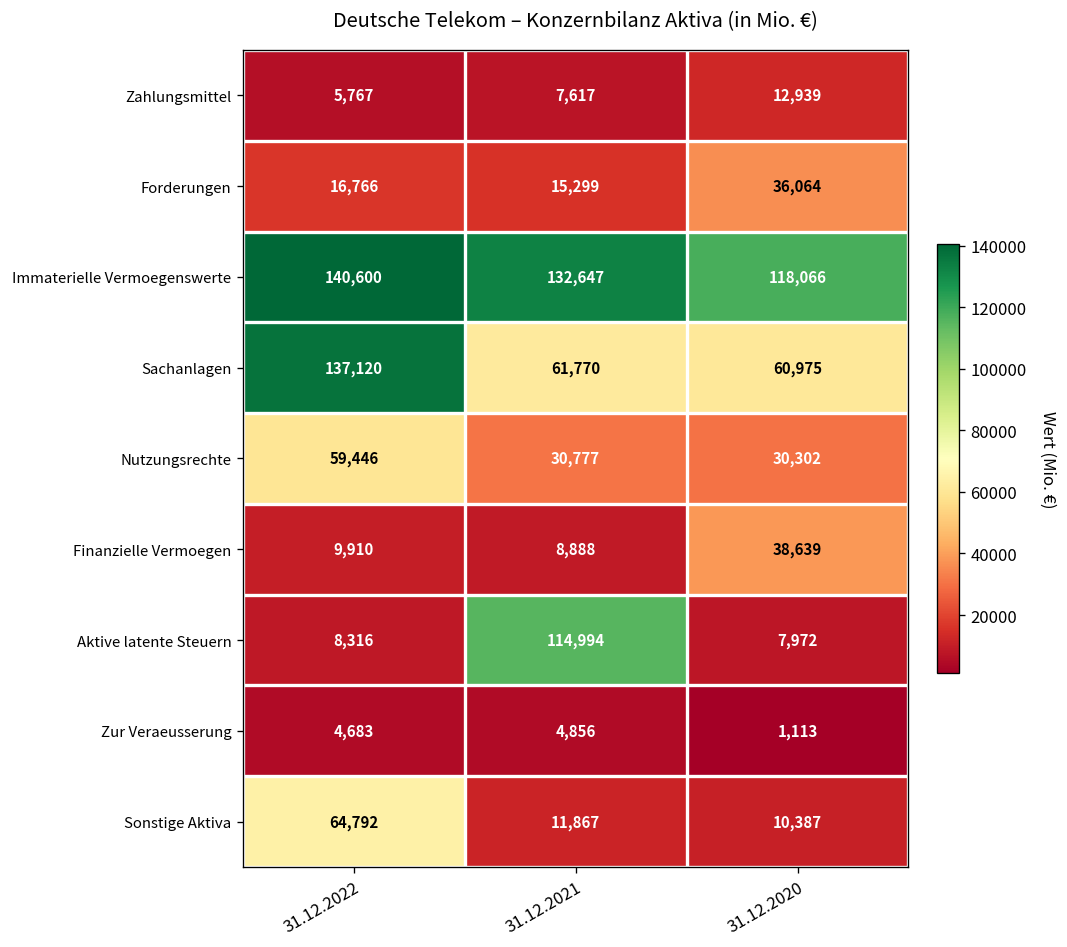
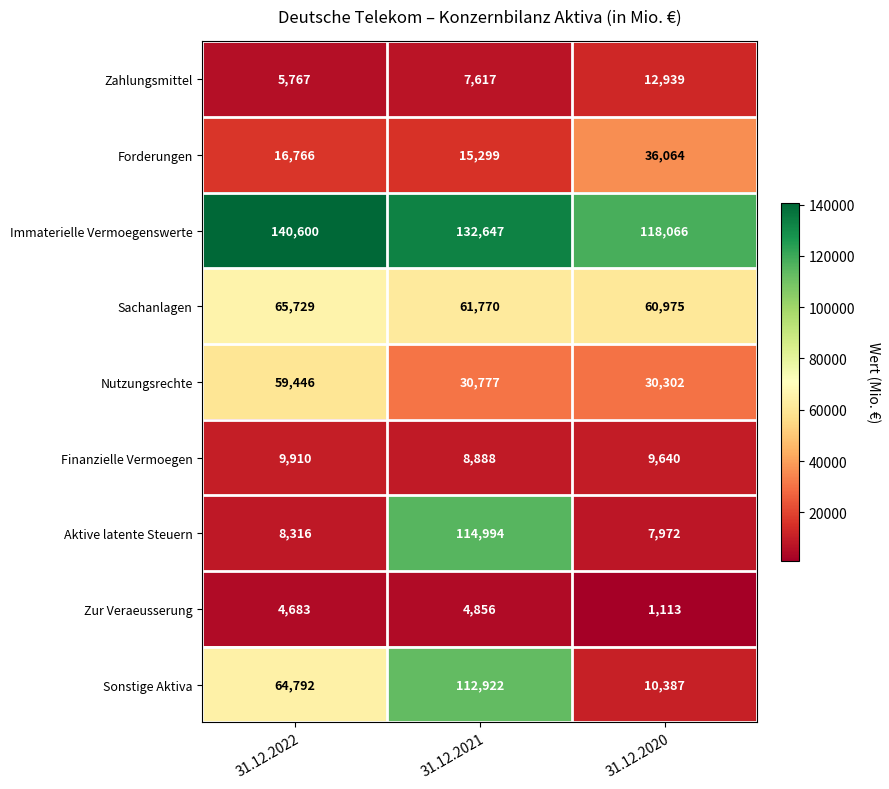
  {
    "Zahlungsmittel": {
      "31.12.2022": "5,767",
      "31.12.2021": "7,617",
      "31.12.2020": "12,939"
    },
    "Forderungen": {
      "31.12.2022": "16,766",
      "31.12.2021": "15,299",
      "31.12.2020": "36,064"
    },
    "Immaterielle Vermoegenswerte": {
      "31.12.2022": "140,600",
      "31.12.2021": "132,647",
      "31.12.2020": "118,066"
    },
    "Sachanlagen": {
-     "31.12.2022": "137,120",
+     "31.12.2022": "65,729",
      "31.12.2021": "61,770",
      "31.12.2020": "60,975"
    },
    "Nutzungsrechte": {
      "31.12.2022": "59,446",
      "31.12.2021": "30,777",
      "31.12.2020": "30,302"
    },
    "Finanzielle Vermoegen": {
      "31.12.2022": "9,910",
      "31.12.2021": "8,888",
-     "31.12.2020": "38,639"
+     "31.12.2020": "9,640"
    },
    "Aktive latente Steuern": {
      "31.12.2022": "8,316",
      "31.12.2021": "114,994",
      "31.12.2020": "7,972"
    },
    "Zur Veraeusserung": {
      "31.12.2022": "4,683",
      "31.12.2021": "4,856",
      "31.12.2020": "1,113"
    },
    "Sonstige Aktiva": {
      "31.12.2022": "64,792",
-     "31.12.2021": "11,867",
+     "31.12.2021": "112,922",
      "31.12.2020": "10,387"
    }
  }
